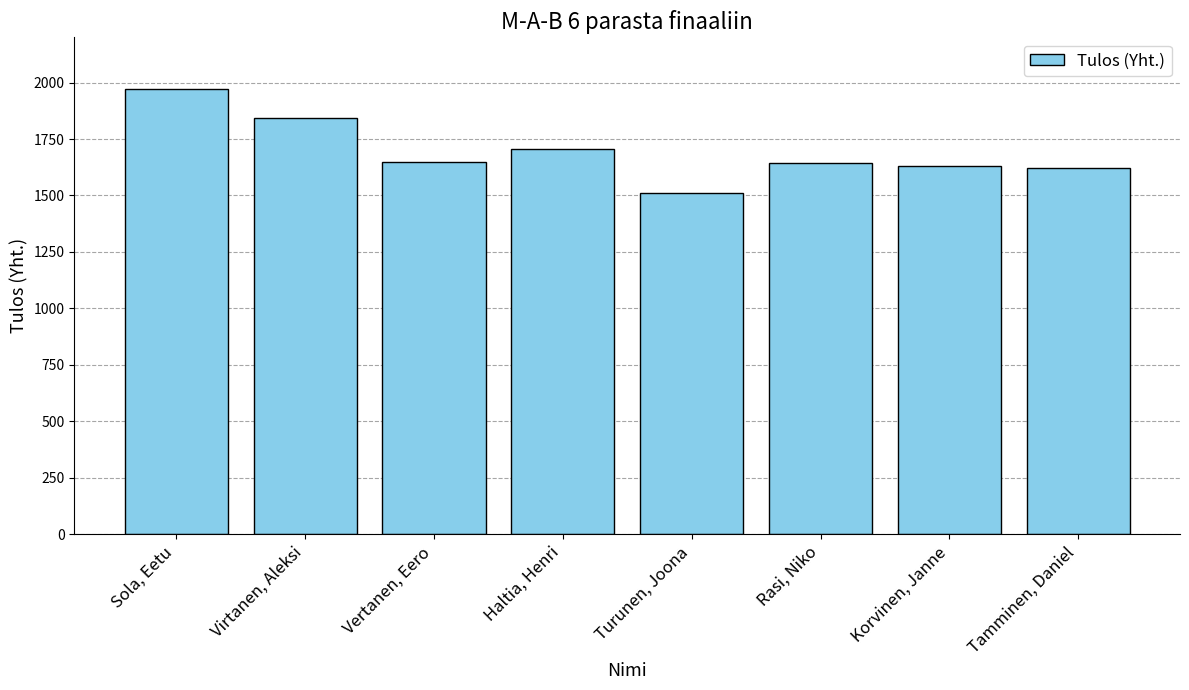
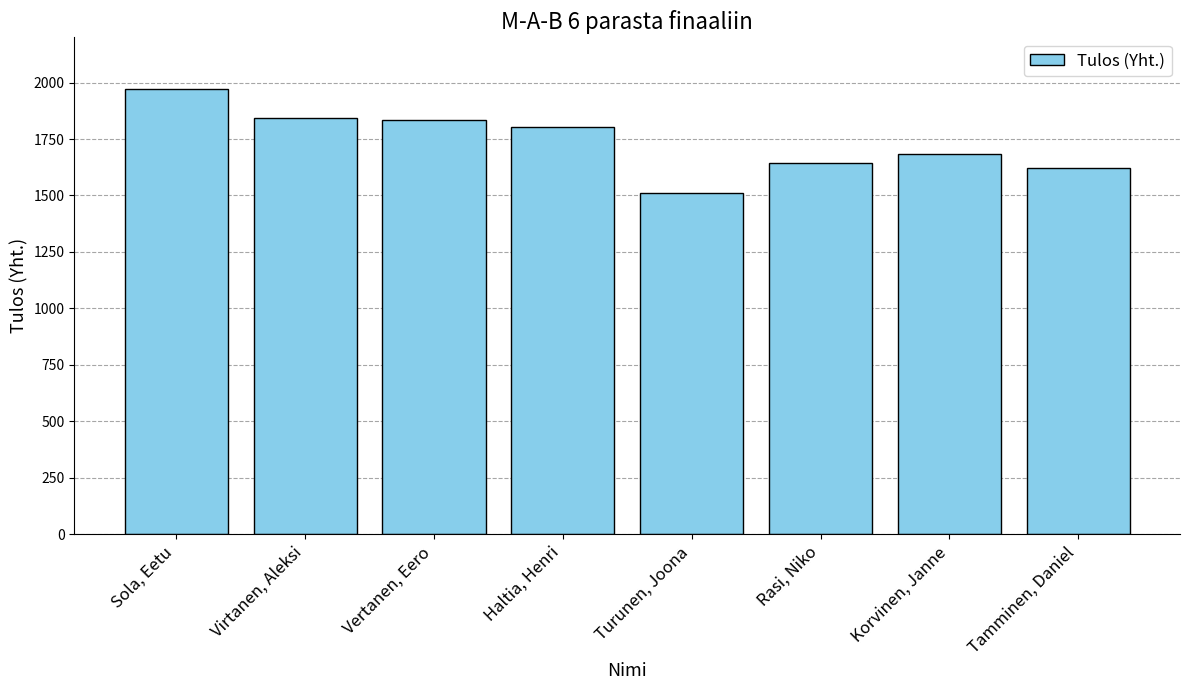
  {
    "Sola, Eetu": 1970,
    "Virtanen, Aleksi": 1840,
-   "Vertanen, Eero": 1650,
-   "Haltia, Henri": 1710,
+   "Vertanen, Eero": 1830,
+   "Haltia, Henri": 1810,
    "Turunen, Joona": 1510,
    "Rasi, Niko": 1640,
-   "Korvinen, Janne": 1630,
+   "Korvinen, Janne": 1680,
    "Tamminen, Daniel": 1620
  }
